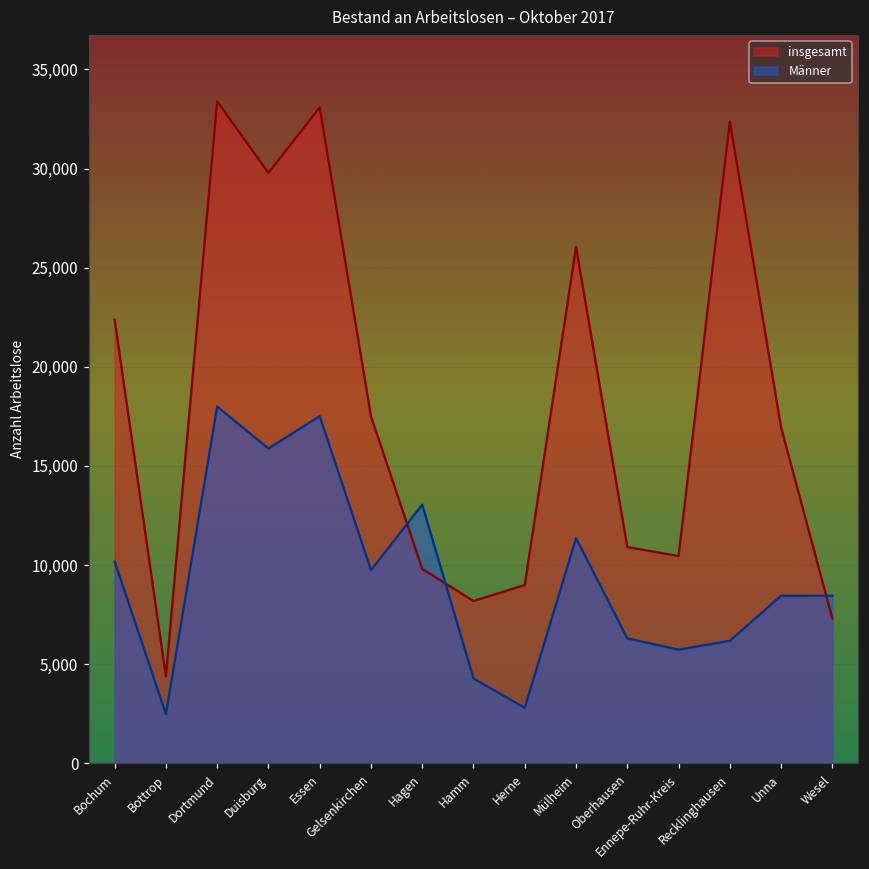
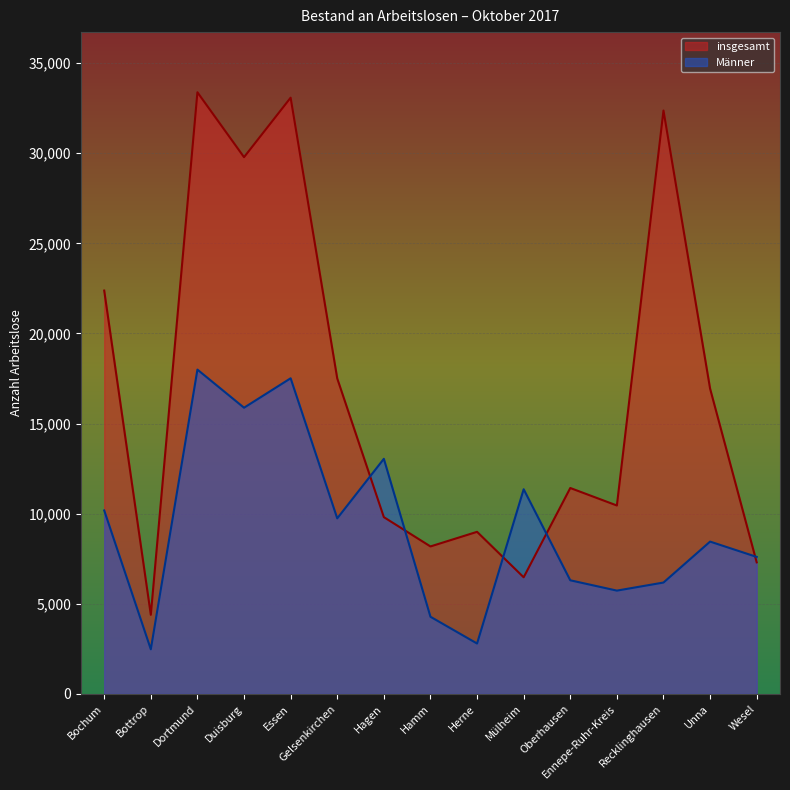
  {
    "insgesamt": {
      "Bochum": "22,400",
      "Bottrop": "4,400",
      "Dortmund": "33,400",
      "Duisburg": "29,800",
      "Essen": "33,100",
      "Gelsenkirchen": "17,500",
      "Hagen": "9,800",
      "Hamm": "8,200",
      "Herne": "9,000",
-     "Mülheim": "26,000",
-     "Oberhausen": "10,900",
+     "Mülheim": "6,500",
+     "Oberhausen": "11,400",
      "Ennepe-Ruhr-Kreis": "10,500",
      "Recklinghausen": "32,400",
      "Unna": "16,900",
      "Wesel": "7,300"
    },
    "Männer": {
      "Bochum": "10,200",
      "Bottrop": "2,500",
      "Dortmund": "18,000",
      "Duisburg": "15,900",
      "Essen": "17,500",
      "Gelsenkirchen": "9,700",
      "Hagen": "13,000",
      "Hamm": "4,300",
      "Herne": "2,800",
      "Mülheim": "11,400",
      "Oberhausen": "6,300",
      "Ennepe-Ruhr-Kreis": "5,700",
      "Recklinghausen": "6,200",
      "Unna": "8,500",
-     "Wesel": "8,500"
+     "Wesel": "7,600"
    }
  }
